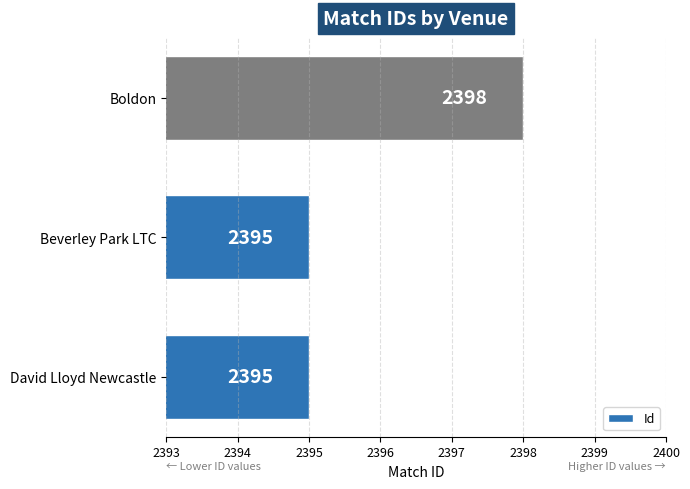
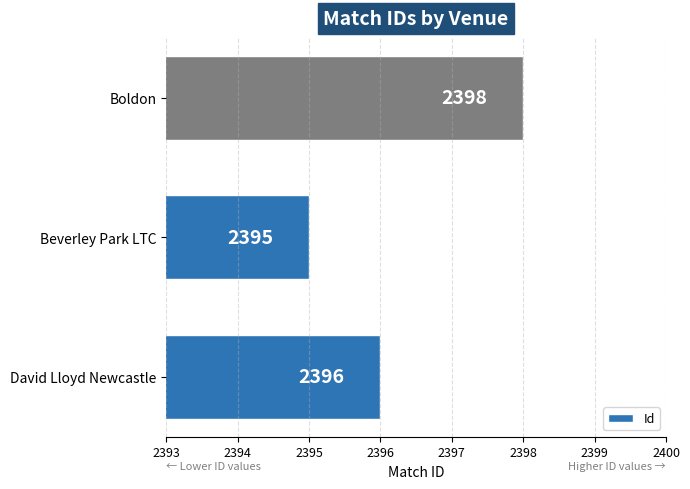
  {
    "Boldon": 2398,
    "Beverley Park LTC": 2395,
-   "David Lloyd Newcastle": 2395
+   "David Lloyd Newcastle": 2396
  }
